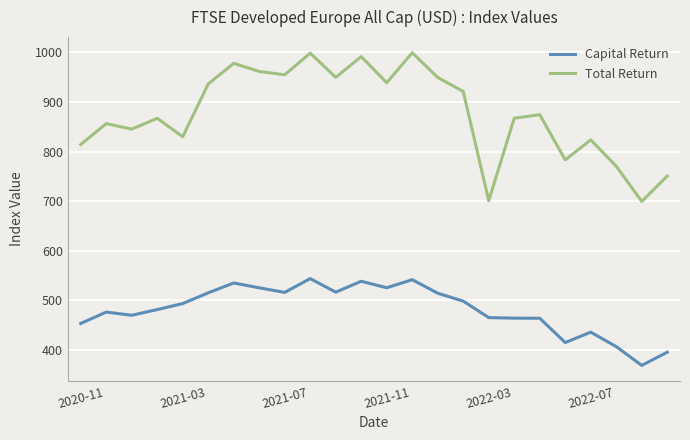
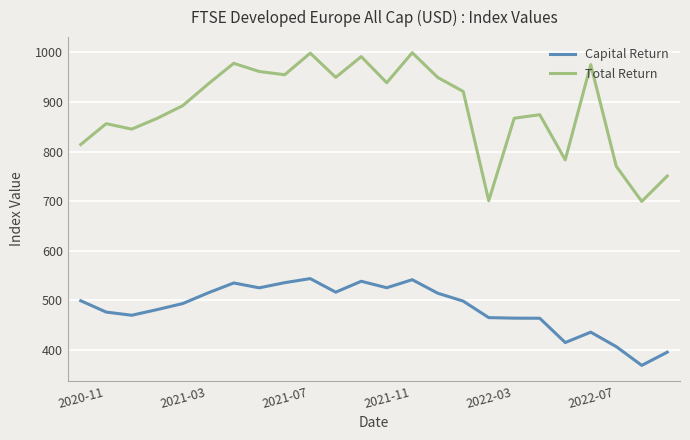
  {
    "Capital Return": {
-     "2020-11": 450,
+     "2020-11": 500,
      "2021-03": 490,
-     "2021-07": 520,
+     "2021-07": 540,
      "2021-11": 530,
      "2022-03": 460,
      "2022-07": 440
    },
    "Total Return": {
      "2020-11": 810,
-     "2021-03": 830,
+     "2021-03": 890,
      "2021-07": 950,
      "2021-11": 940,
      "2022-03": 700,
-     "2022-07": 820
+     "2022-07": 980
    }
  }
